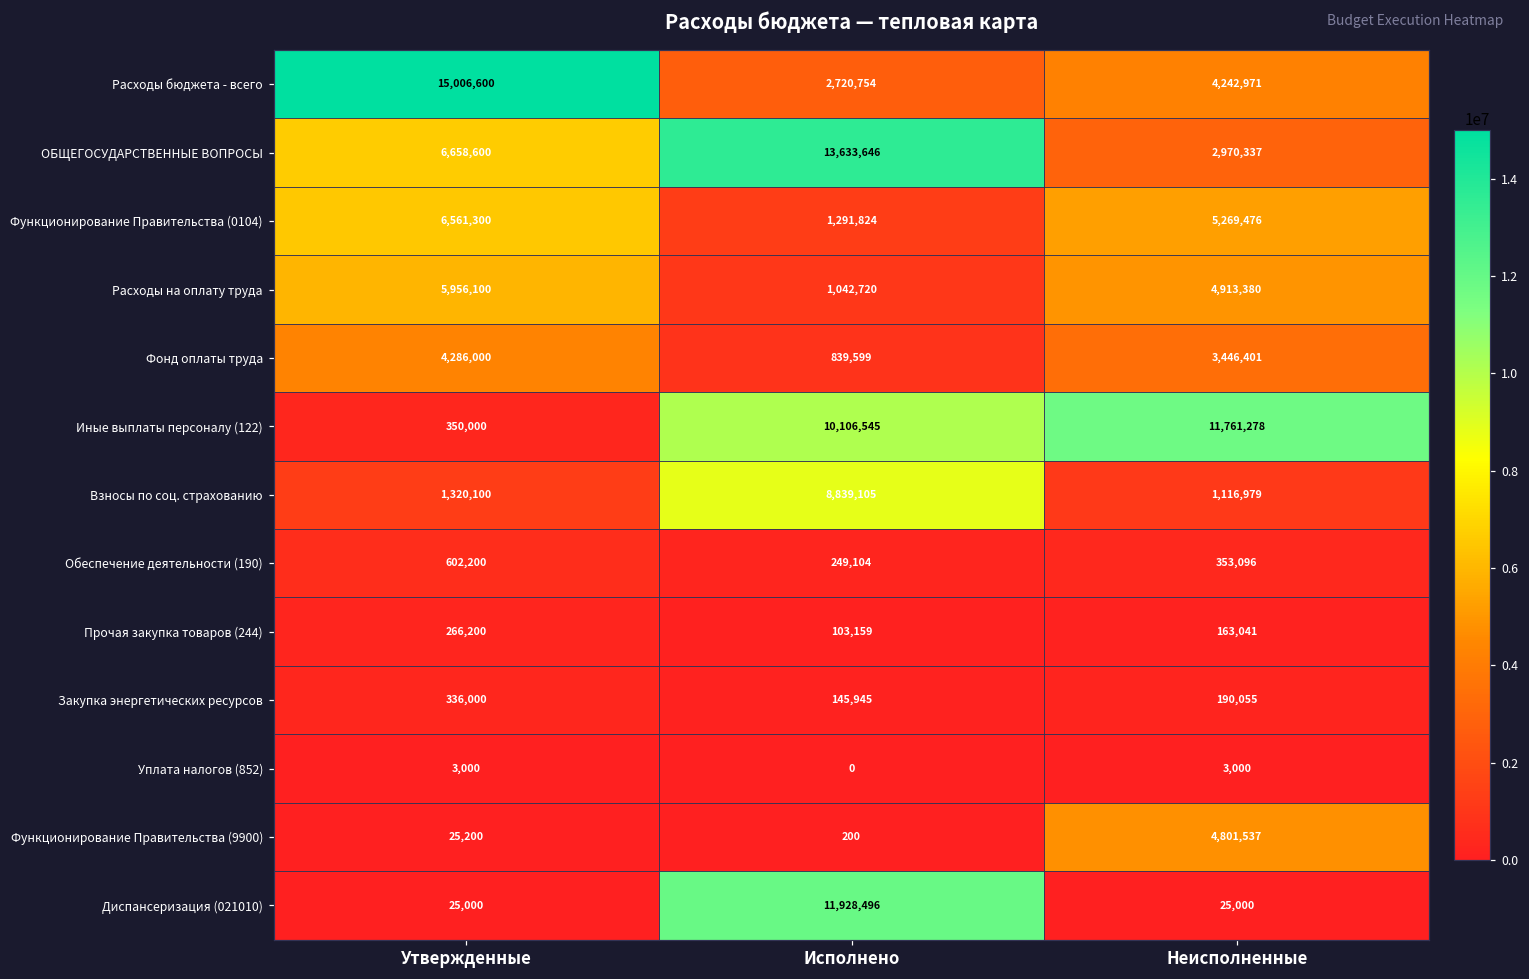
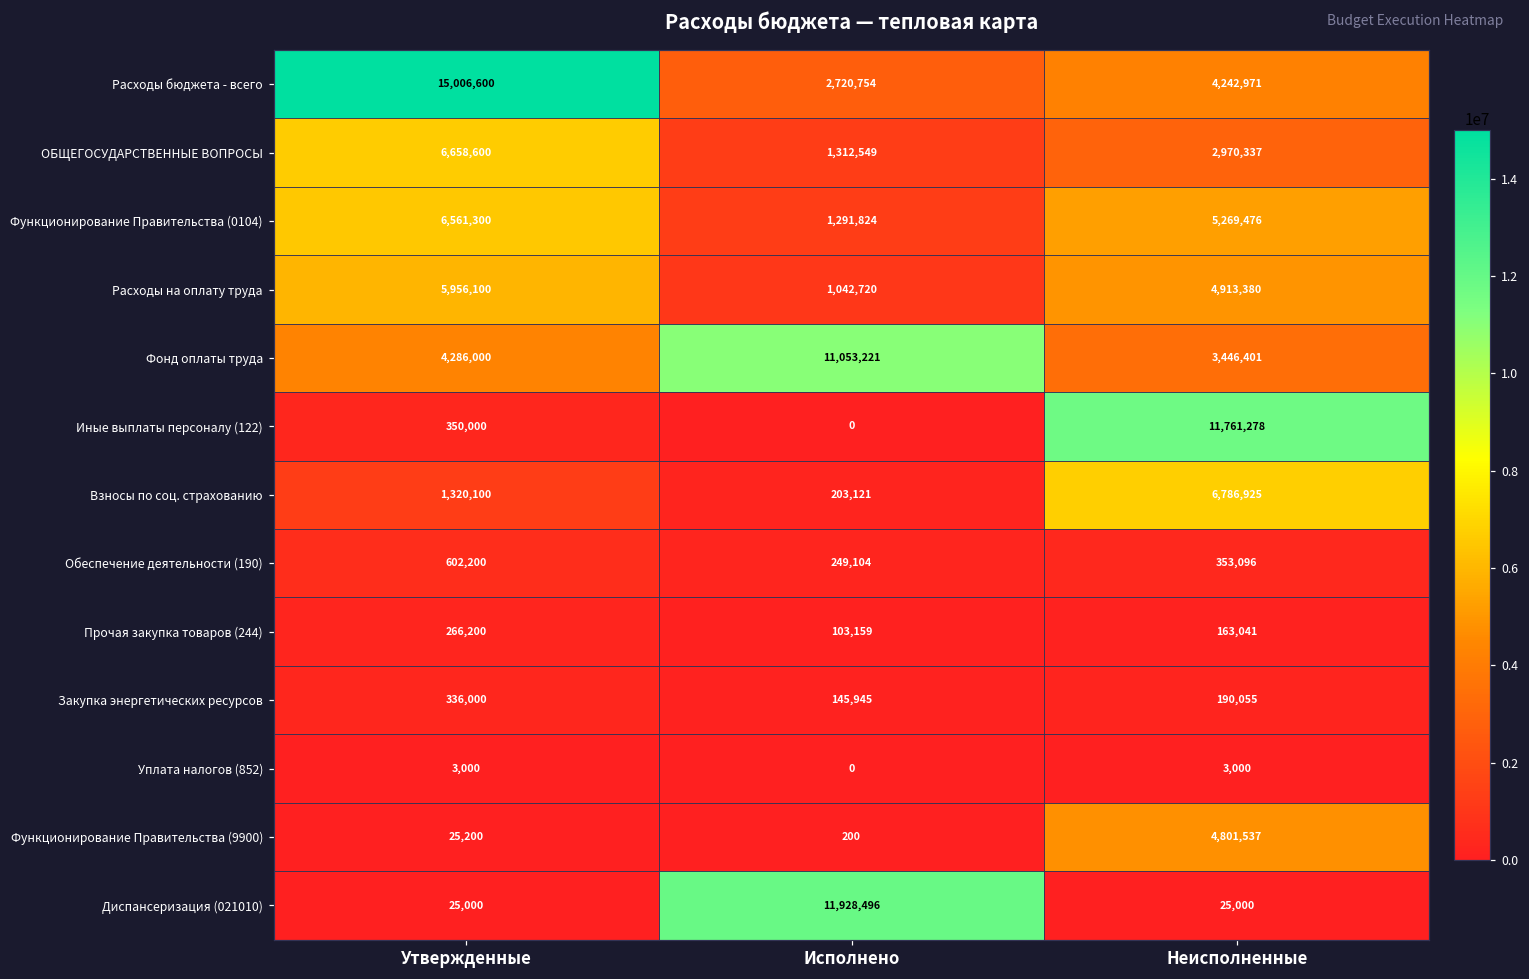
  {
    "Расходы бюджета - всего": {
      "Утвержденные": "15,006,600",
      "Исполнено": "2,720,754",
      "Неисполненные": "4,242,971"
    },
    "ОБЩЕГОСУДАРСТВЕННЫЕ ВОПРОСЫ": {
      "Утвержденные": "6,658,600",
-     "Исполнено": "13,633,646",
+     "Исполнено": "1,312,549",
      "Неисполненные": "2,970,337"
    },
    "Функционирование Правительства (0104)": {
      "Утвержденные": "6,561,300",
      "Исполнено": "1,291,824",
      "Неисполненные": "5,269,476"
    },
    "Расходы на оплату труда": {
      "Утвержденные": "5,956,100",
      "Исполнено": "1,042,720",
      "Неисполненные": "4,913,380"
    },
    "Фонд оплаты труда": {
      "Утвержденные": "4,286,000",
-     "Исполнено": "839,599",
+     "Исполнено": "11,053,221",
      "Неисполненные": "3,446,401"
    },
    "Иные выплаты персоналу (122)": {
      "Утвержденные": "350,000",
-     "Исполнено": "10,106,545",
+     "Исполнено": "0",
      "Неисполненные": "11,761,278"
    },
    "Взносы по соц. страхованию": {
      "Утвержденные": "1,320,100",
-     "Исполнено": "8,839,105",
-     "Неисполненные": "1,116,979"
+     "Исполнено": "203,121",
+     "Неисполненные": "6,786,925"
    },
    "Обеспечение деятельности (190)": {
      "Утвержденные": "602,200",
      "Исполнено": "249,104",
      "Неисполненные": "353,096"
    },
    "Прочая закупка товаров (244)": {
      "Утвержденные": "266,200",
      "Исполнено": "103,159",
      "Неисполненные": "163,041"
    },
    "Закупка энергетических ресурсов": {
      "Утвержденные": "336,000",
      "Исполнено": "145,945",
      "Неисполненные": "190,055"
    },
    "Уплата налогов (852)": {
      "Утвержденные": "3,000",
      "Исполнено": "0",
      "Неисполненные": "3,000"
    },
    "Функционирование Правительства (9900)": {
      "Утвержденные": "25,200",
      "Исполнено": "200",
      "Неисполненные": "4,801,537"
    },
    "Диспансеризация (021010)": {
      "Утвержденные": "25,000",
      "Исполнено": "11,928,496",
      "Неисполненные": "25,000"
    }
  }
